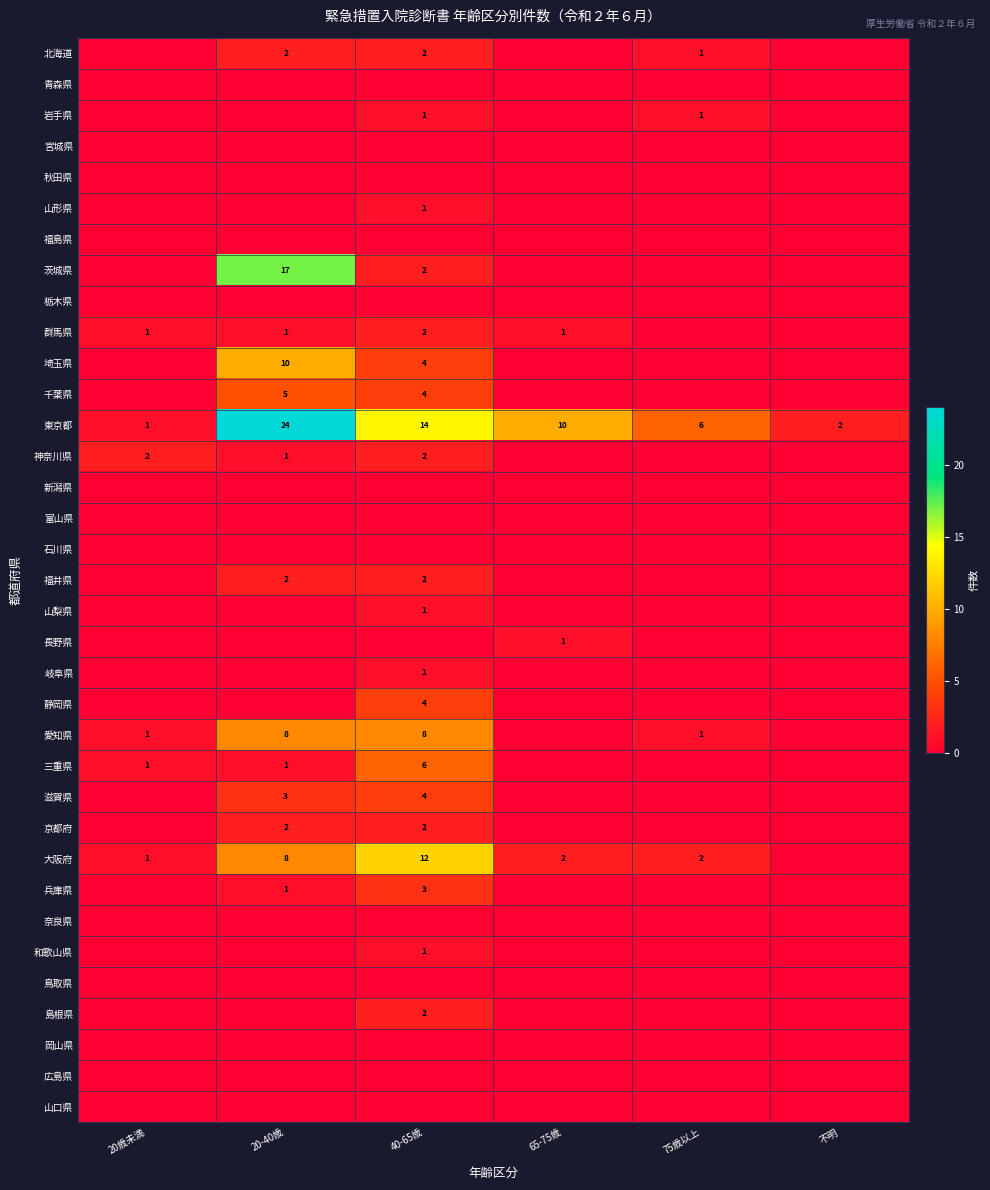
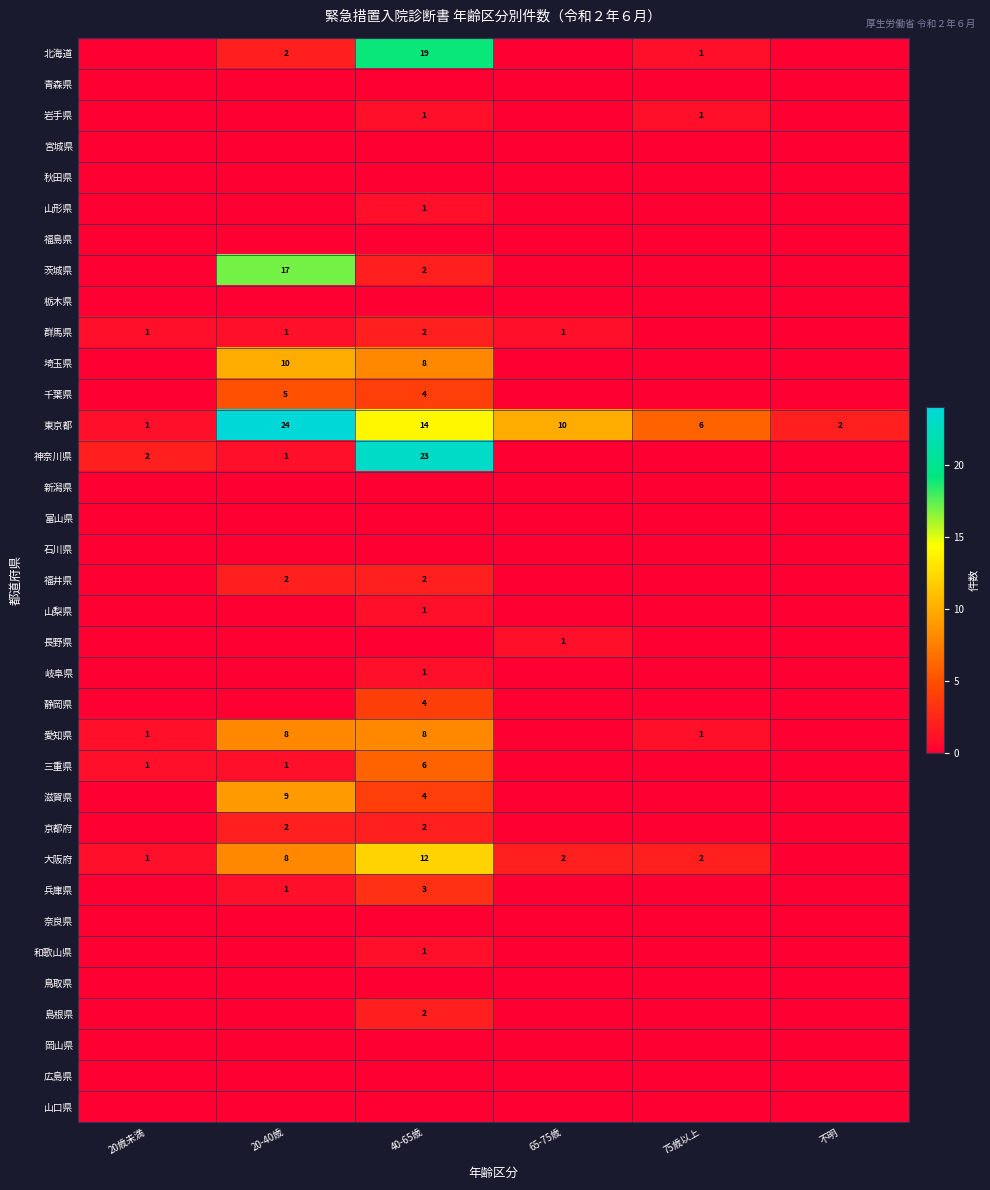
  {
    "北海道": {
      "20-40歳": 2,
-     "40-65歳": 2,
+     "40-65歳": 19,
      "75歳以上": 1
    },
    "岩手県": {
      "40-65歳": 1,
      "75歳以上": 1
    },
    "山形県": {
      "40-65歳": 1
    },
    "茨城県": {
      "20-40歳": 17,
      "40-65歳": 2
    },
    "群馬県": {
      "20歳未満": 1,
      "20-40歳": 1,
      "40-65歳": 2,
      "65-75歳": 1
    },
    "埼玉県": {
      "20-40歳": 10,
-     "40-65歳": 4
+     "40-65歳": 8
    },
    "千葉県": {
      "20-40歳": 5,
      "40-65歳": 4
    },
    "東京都": {
      "20歳未満": 1,
      "20-40歳": 24,
      "40-65歳": 14,
      "65-75歳": 10,
      "75歳以上": 6,
      "不明": 2
    },
    "神奈川県": {
      "20歳未満": 2,
      "20-40歳": 1,
-     "40-65歳": 2
+     "40-65歳": 23
    },
    "福井県": {
      "20-40歳": 2,
      "40-65歳": 2
    },
    "山梨県": {
      "40-65歳": 1
    },
    "長野県": {
      "65-75歳": 1
    },
    "岐阜県": {
      "40-65歳": 1
    },
    "静岡県": {
      "40-65歳": 4
    },
    "愛知県": {
      "20歳未満": 1,
      "20-40歳": 8,
      "40-65歳": 8,
      "75歳以上": 1
    },
    "三重県": {
      "20歳未満": 1,
      "20-40歳": 1,
      "40-65歳": 6
    },
    "滋賀県": {
-     "20-40歳": 3,
+     "20-40歳": 9,
      "40-65歳": 4
    },
    "京都府": {
      "20-40歳": 2,
      "40-65歳": 2
    },
    "大阪府": {
      "20歳未満": 1,
      "20-40歳": 8,
      "40-65歳": 12,
      "65-75歳": 2,
      "75歳以上": 2
    },
    "兵庫県": {
      "20-40歳": 1,
      "40-65歳": 3
    },
    "和歌山県": {
      "40-65歳": 1
    },
    "島根県": {
      "40-65歳": 2
    }
  }
